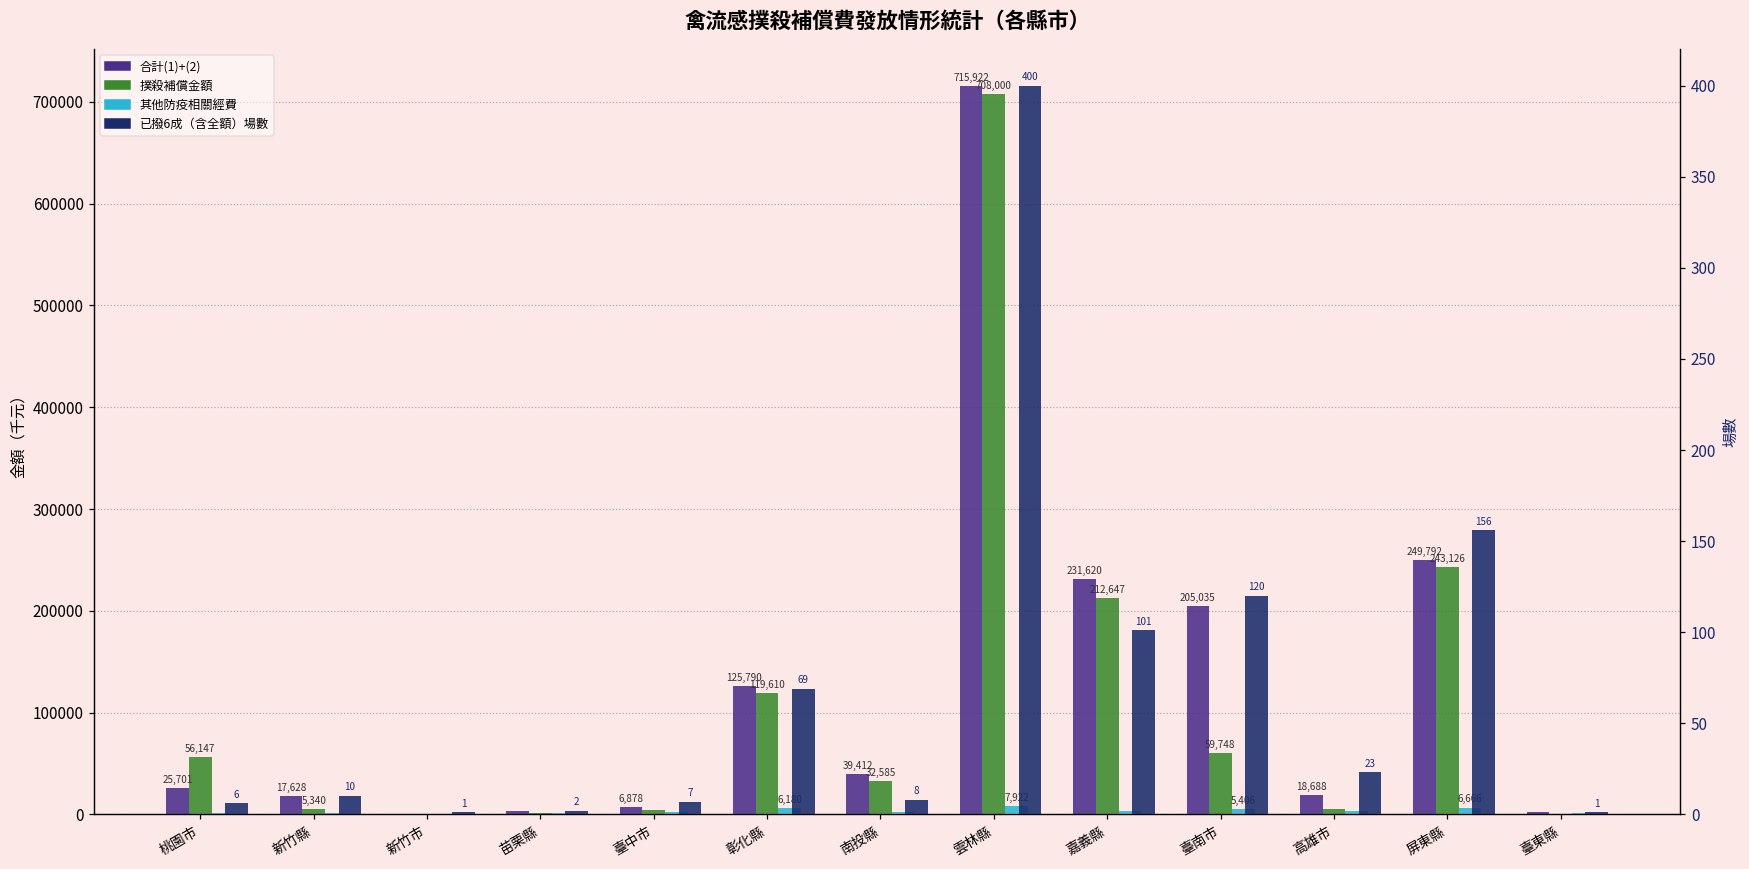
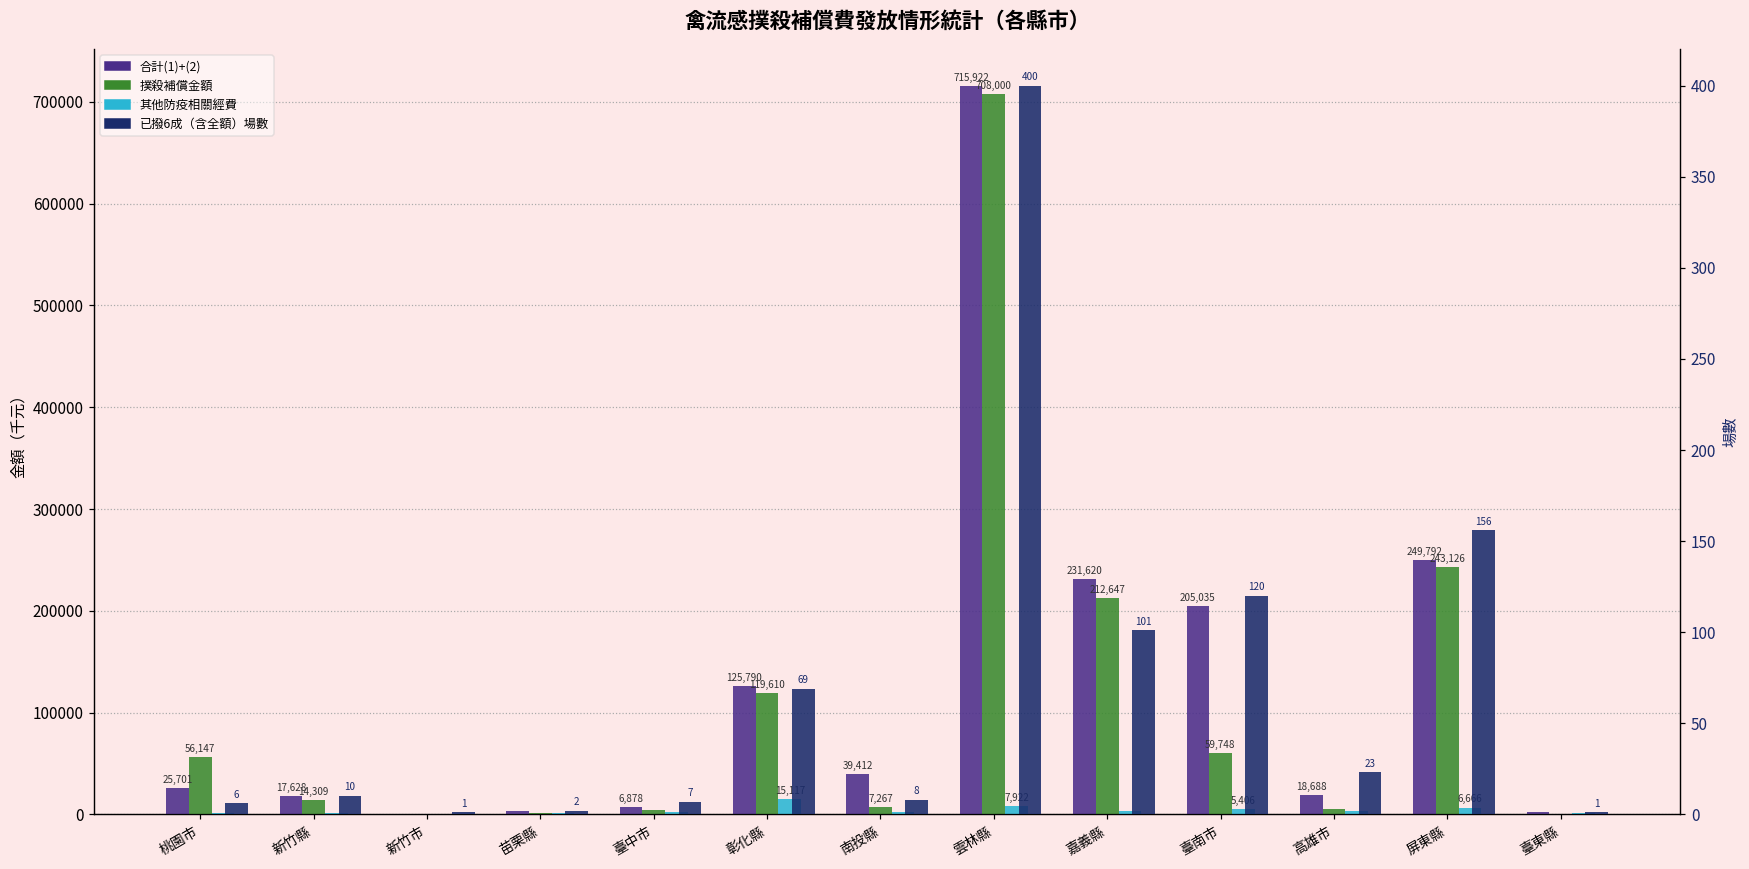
  {
    "撲殺補償金額": {
      "桃園市": "56,147",
-     "新竹縣": "5,340",
+     "新竹縣": "14,309",
      "彰化縣": "119,610",
-     "南投縣": "32,585",
+     "南投縣": "7,267",
      "雲林縣": "708,000",
      "嘉義縣": "212,647",
      "臺南市": "59,748",
      "屏東縣": "243,126"
    },
    "其他防疫相關經費": {
-     "彰化縣": "6,180",
+     "彰化縣": "15,117",
      "雲林縣": "7,922",
      "臺南市": "5,406",
      "屏東縣": "6,666"
    }
  }
